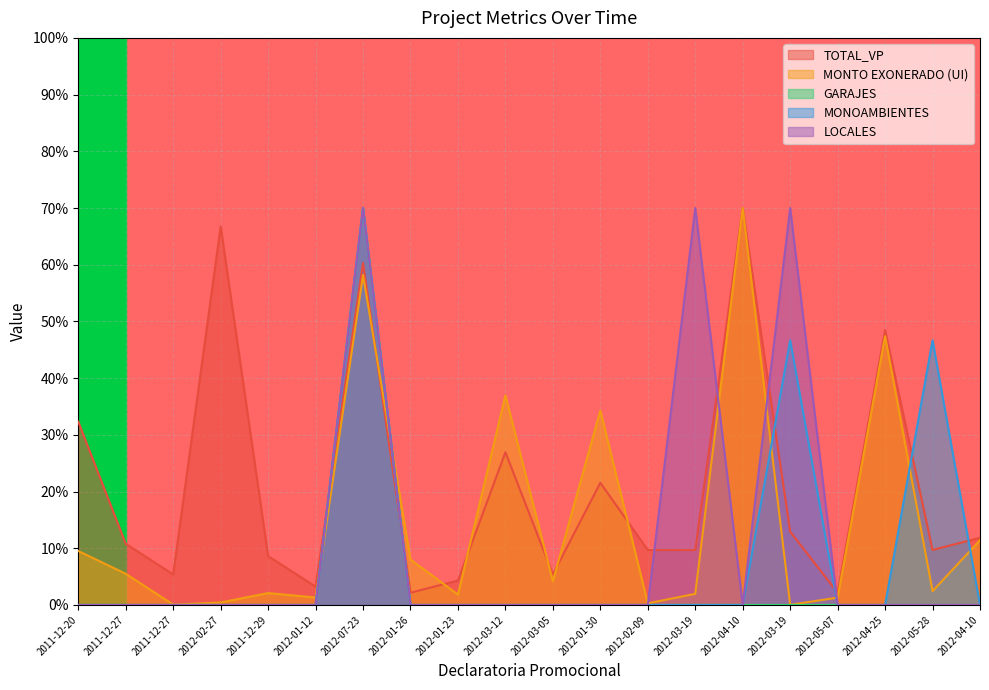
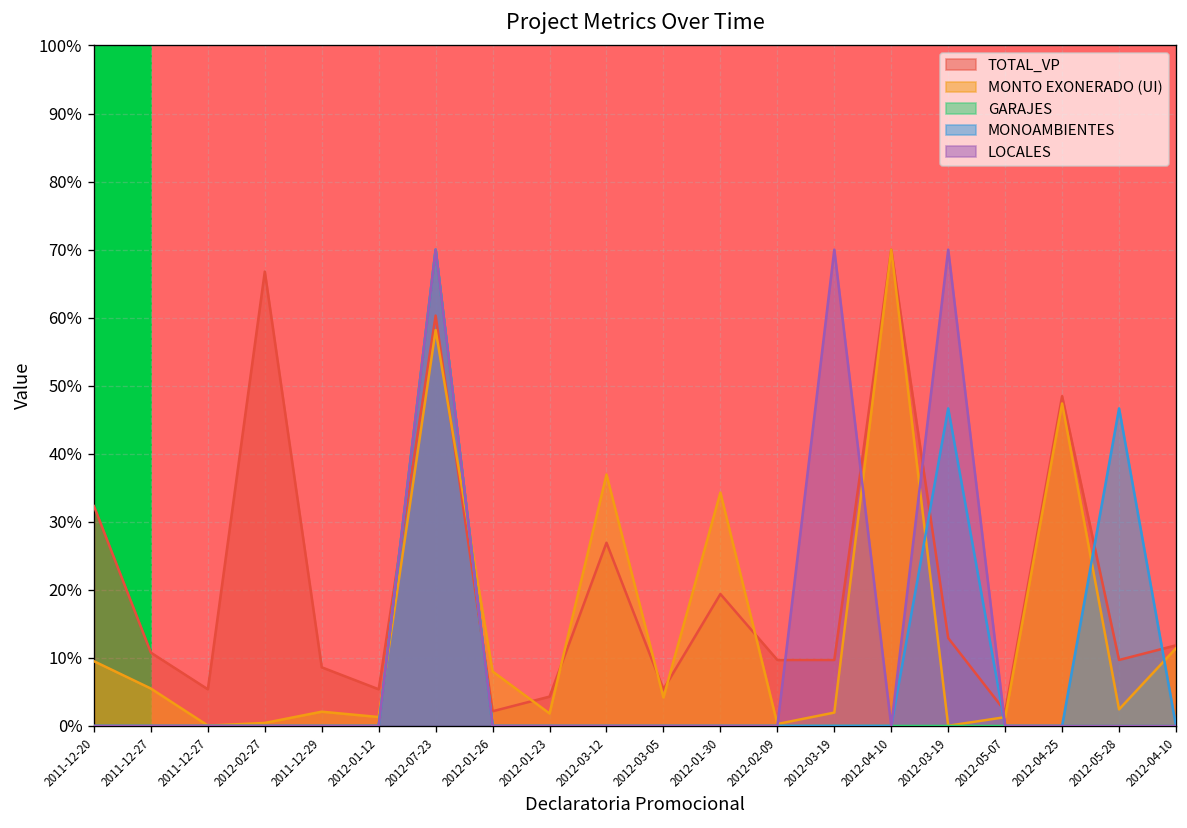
  {
    "TOTAL_VP": {
      "2011-12-20": "32%",
      "2012-02-27": "67%",
      "2011-12-29": "9%",
-     "2012-01-12": "3%",
+     "2012-01-12": "5%",
      "2012-07-23": "60%",
      "2012-01-26": "2%",
      "2012-01-23": "4%",
      "2012-03-12": "27%",
      "2012-03-05": "5%",
-     "2012-01-30": "22%",
+     "2012-01-30": "19%",
      "2012-02-09": "10%",
      "2012-05-07": "2%",
      "2012-04-25": "48%",
      "2012-05-28": "10%"
    },
    "MONTO EXONERADO (UI)": {
      "2011-12-20": "10%",
      "2011-12-29": "2%",
      "2012-01-12": "1%",
      "2012-07-23": "58%",
      "2012-01-26": "8%",
      "2012-01-23": "2%",
      "2012-03-12": "37%",
      "2012-03-05": "4%",
      "2012-01-30": "34%",
      "2012-05-07": "1%",
      "2012-04-25": "47%",
      "2012-05-28": "2%"
    },
    "MONOAMBIENTES": {
      "2012-05-28": "47%"
    }
  }
